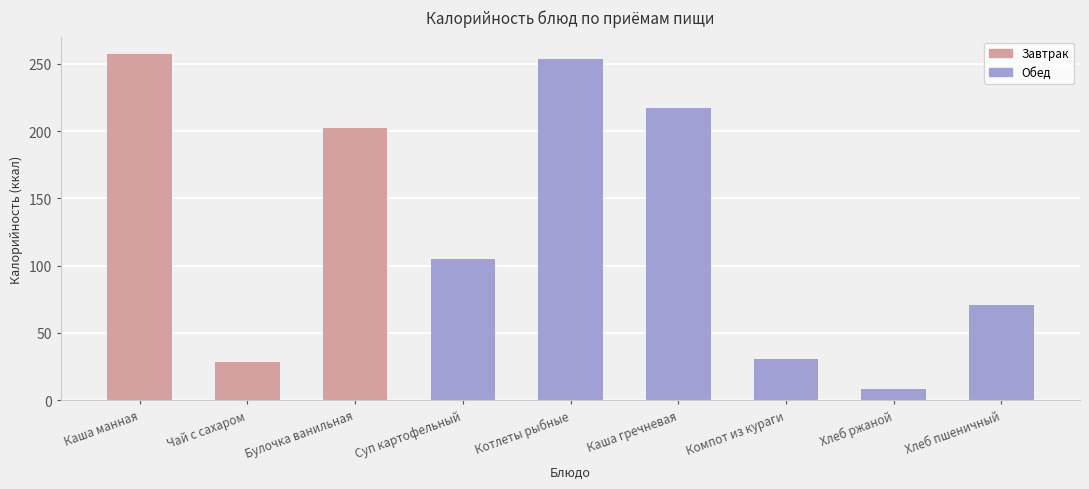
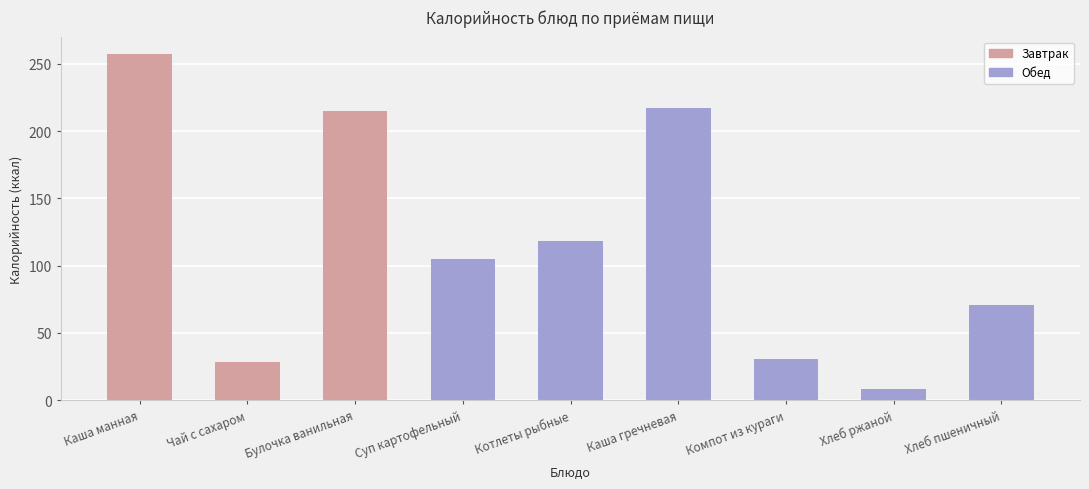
  {
    "Каша манная": 257,
    "Чай с сахаром": 28,
-   "Булочка ванильная": 203,
+   "Булочка ванильная": 215,
    "Суп картофельный": 105,
-   "Котлеты рыбные": 253,
+   "Котлеты рыбные": 118,
    "Каша гречневая": 217,
    "Компот из кураги": 31,
    "Хлеб ржаной": 8,
    "Хлеб пшеничный": 71
  }
